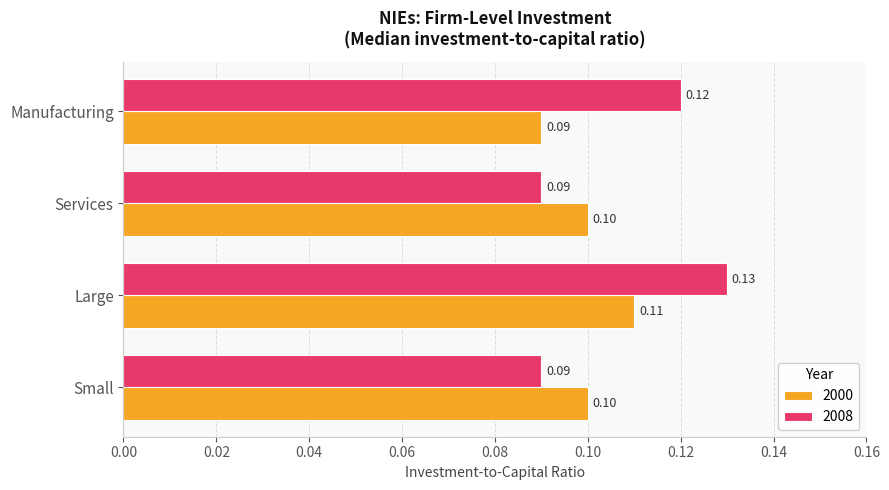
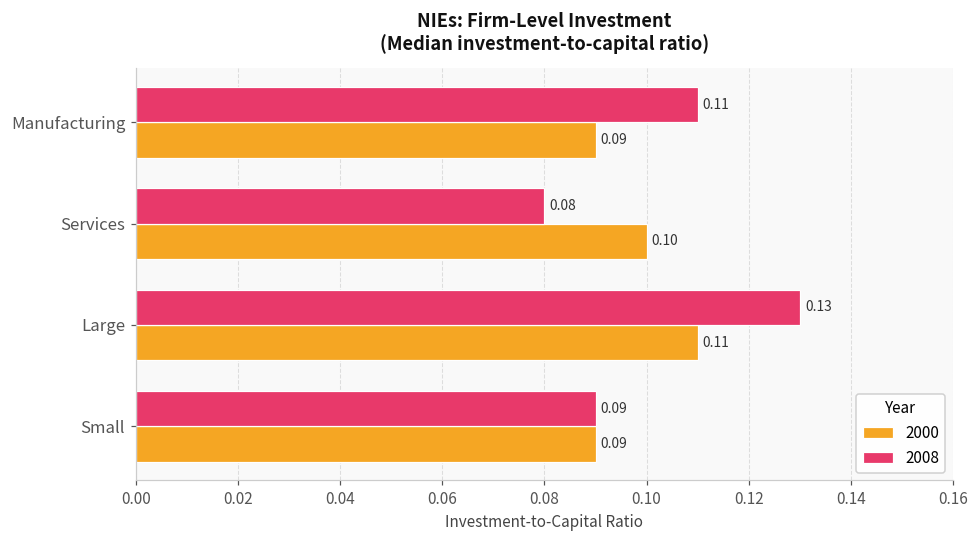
  {
    "2000": {
      "Manufacturing": 0.09,
      "Services": 0.10,
      "Large": 0.11,
-     "Small": 0.10
+     "Small": 0.09
    },
    "2008": {
-     "Manufacturing": 0.12,
-     "Services": 0.09,
+     "Manufacturing": 0.11,
+     "Services": 0.08,
      "Large": 0.13,
      "Small": 0.09
    }
  }
